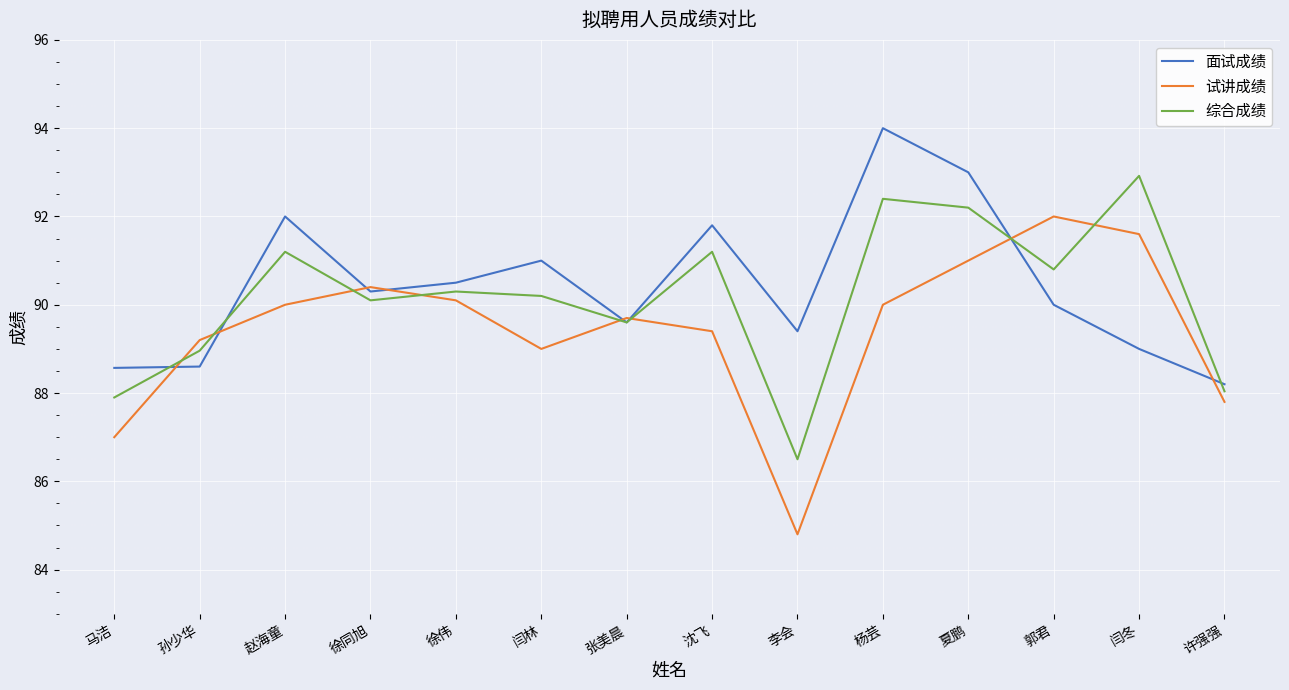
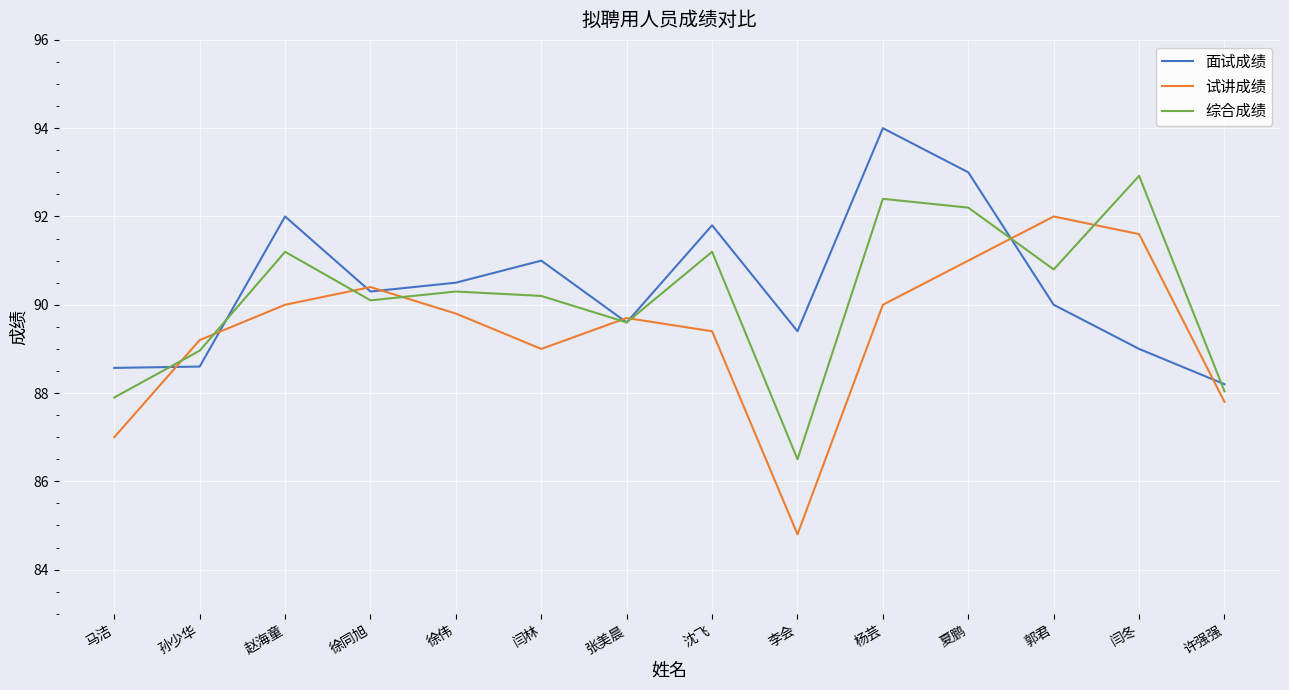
  {
    "面试成绩": {
      "马洁": 88.6,
      "孙少华": 88.6,
      "赵海童": 92.0,
      "徐同旭": 90.3,
      "徐伟": 90.5,
      "闫林": 91.0,
      "沈飞": 91.8,
      "李会": 89.4,
      "杨芸": 94.0,
      "夏鹏": 93.0,
      "郭君": 90.0,
      "闫冬": 89.0,
      "许强强": 88.2
    },
    "试讲成绩": {
      "马洁": 87.0,
      "孙少华": 89.2,
      "赵海童": 90.0,
      "徐同旭": 90.4,
-     "徐伟": 90.1,
+     "徐伟": 89.8,
      "闫林": 89.0,
      "张美晨": 89.7,
      "沈飞": 89.4,
      "李会": 84.8,
      "杨芸": 90.0,
      "夏鹏": 91.0,
      "郭君": 92.0,
      "闫冬": 91.6,
      "许强强": 87.8
    },
    "综合成绩": {
      "马洁": 87.9,
      "孙少华": 89.0,
      "赵海童": 91.2,
      "徐同旭": 90.1,
      "徐伟": 90.3,
      "闫林": 90.2,
      "沈飞": 91.2,
      "李会": 86.5,
      "杨芸": 92.4,
      "夏鹏": 92.2,
      "郭君": 90.8,
      "闫冬": 92.9,
      "许强强": 88.0
    }
  }
